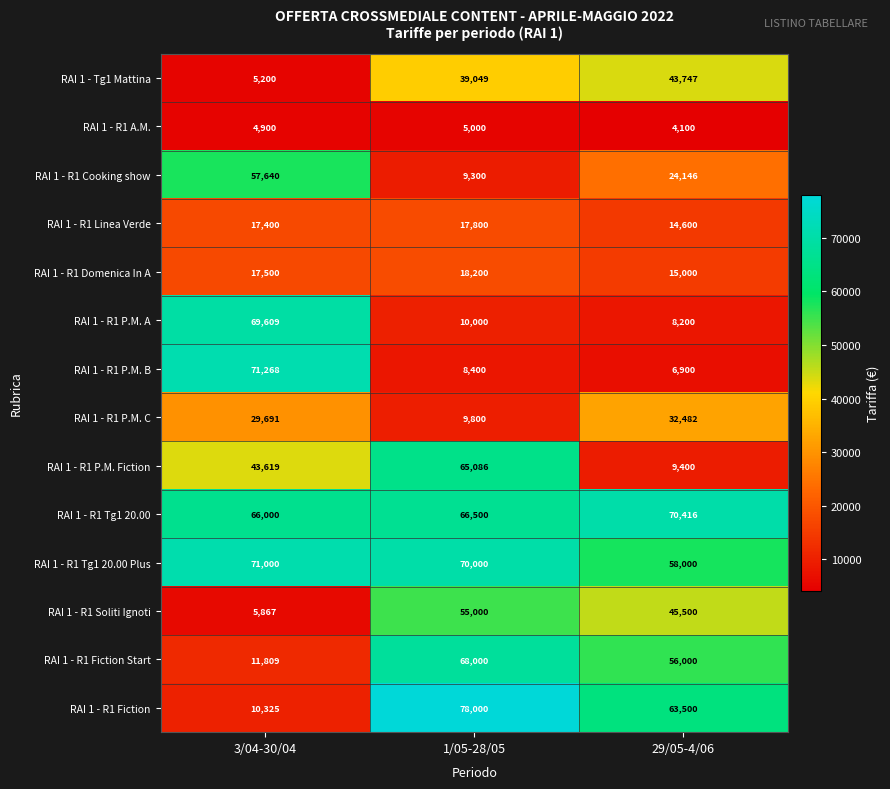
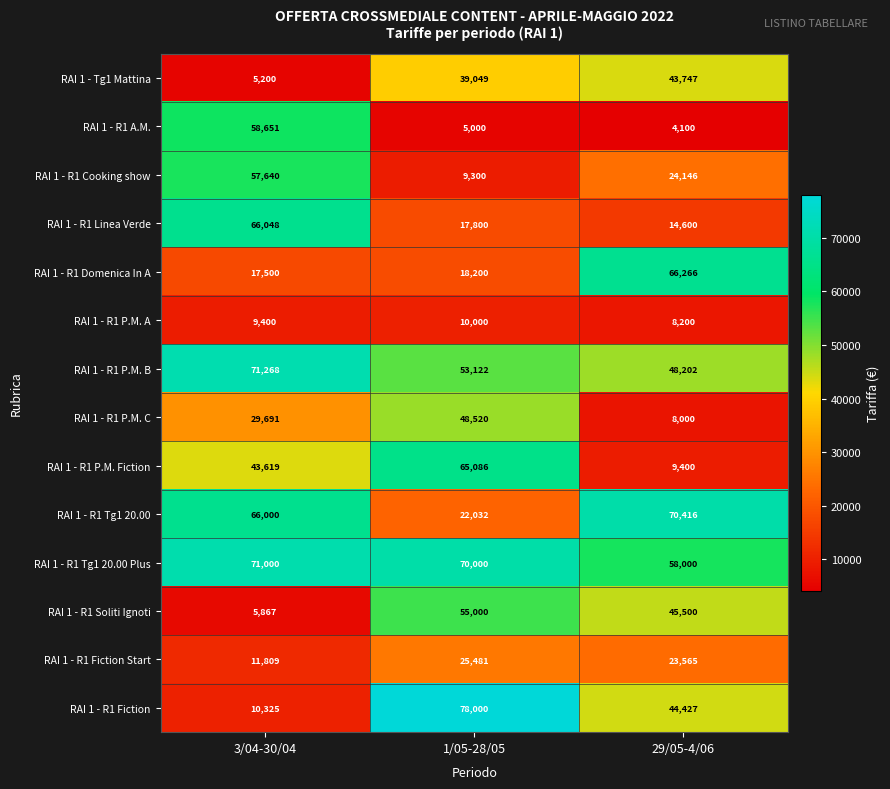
  {
    "RAI 1 - Tg1 Mattina": {
      "3/04-30/04": "5,200",
      "1/05-28/05": "39,049",
      "29/05-4/06": "43,747"
    },
    "RAI 1 - R1 A.M.": {
-     "3/04-30/04": "4,900",
+     "3/04-30/04": "58,651",
      "1/05-28/05": "5,000",
      "29/05-4/06": "4,100"
    },
    "RAI 1 - R1 Cooking show": {
      "3/04-30/04": "57,640",
      "1/05-28/05": "9,300",
      "29/05-4/06": "24,146"
    },
    "RAI 1 - R1 Linea Verde": {
-     "3/04-30/04": "17,400",
+     "3/04-30/04": "66,048",
      "1/05-28/05": "17,800",
      "29/05-4/06": "14,600"
    },
    "RAI 1 - R1 Domenica In A": {
      "3/04-30/04": "17,500",
      "1/05-28/05": "18,200",
-     "29/05-4/06": "15,000"
+     "29/05-4/06": "66,266"
    },
    "RAI 1 - R1 P.M. A": {
-     "3/04-30/04": "69,609",
+     "3/04-30/04": "9,400",
      "1/05-28/05": "10,000",
      "29/05-4/06": "8,200"
    },
    "RAI 1 - R1 P.M. B": {
      "3/04-30/04": "71,268",
-     "1/05-28/05": "8,400",
-     "29/05-4/06": "6,900"
+     "1/05-28/05": "53,122",
+     "29/05-4/06": "48,202"
    },
    "RAI 1 - R1 P.M. C": {
      "3/04-30/04": "29,691",
-     "1/05-28/05": "9,800",
-     "29/05-4/06": "32,482"
+     "1/05-28/05": "48,520",
+     "29/05-4/06": "8,000"
    },
    "RAI 1 - R1 P.M. Fiction": {
      "3/04-30/04": "43,619",
      "1/05-28/05": "65,086",
      "29/05-4/06": "9,400"
    },
    "RAI 1 - R1 Tg1 20.00": {
      "3/04-30/04": "66,000",
-     "1/05-28/05": "66,500",
+     "1/05-28/05": "22,032",
      "29/05-4/06": "70,416"
    },
    "RAI 1 - R1 Tg1 20.00 Plus": {
      "3/04-30/04": "71,000",
      "1/05-28/05": "70,000",
      "29/05-4/06": "58,000"
    },
    "RAI 1 - R1 Soliti Ignoti": {
      "3/04-30/04": "5,867",
      "1/05-28/05": "55,000",
      "29/05-4/06": "45,500"
    },
    "RAI 1 - R1 Fiction Start": {
      "3/04-30/04": "11,809",
-     "1/05-28/05": "68,000",
-     "29/05-4/06": "56,000"
+     "1/05-28/05": "25,481",
+     "29/05-4/06": "23,565"
    },
    "RAI 1 - R1 Fiction": {
      "3/04-30/04": "10,325",
      "1/05-28/05": "78,000",
-     "29/05-4/06": "63,500"
+     "29/05-4/06": "44,427"
    }
  }
